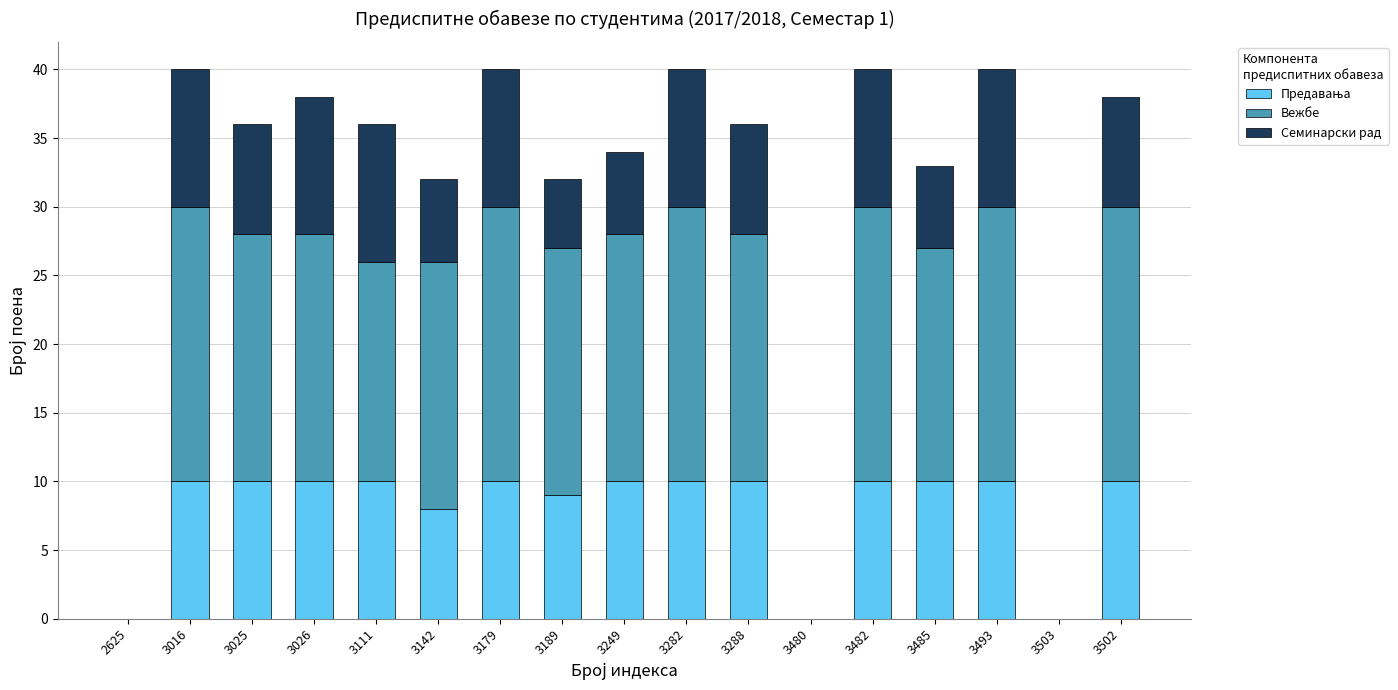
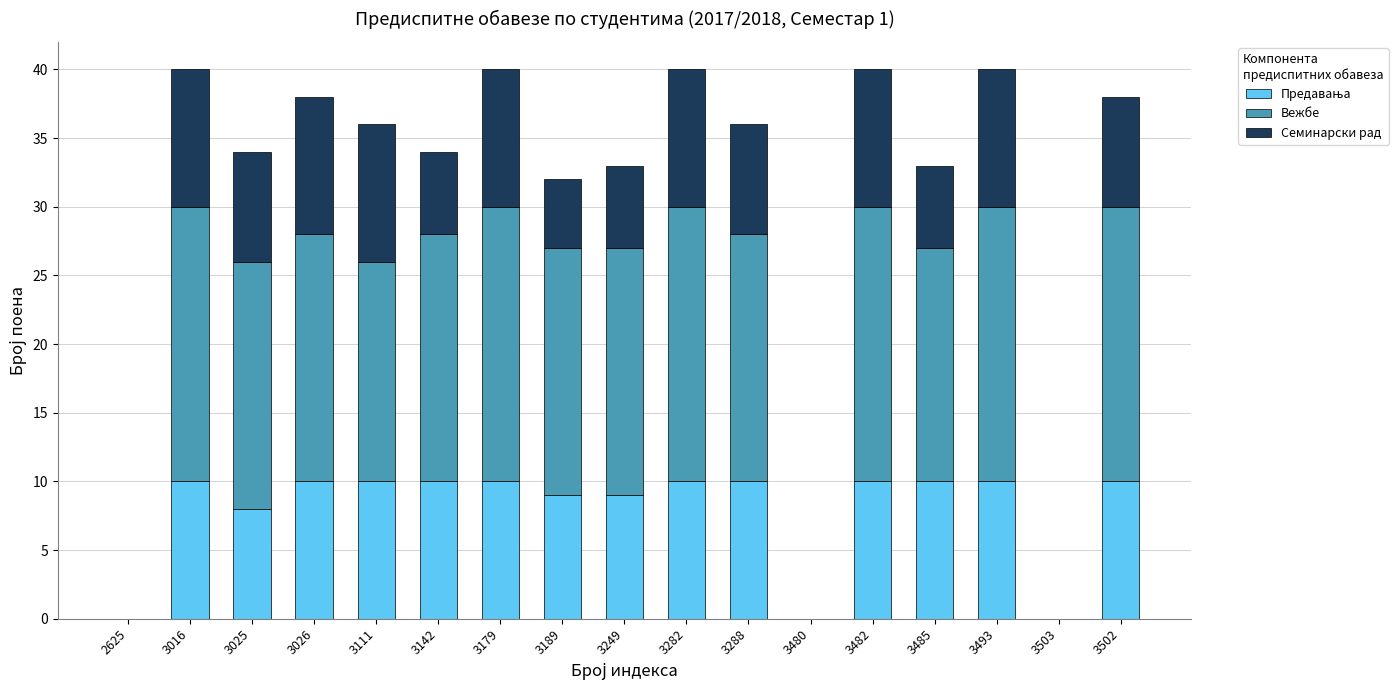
  {
    "Предавања": {
      "2625": 0,
      "3016": 10,
-     "3025": 10,
+     "3025": 8,
      "3026": 10,
      "3111": 10,
-     "3142": 8,
+     "3142": 10,
      "3179": 10,
      "3189": 9,
-     "3249": 10,
+     "3249": 9,
      "3282": 10,
      "3288": 10,
      "3480": 0,
      "3482": 10,
      "3485": 10,
      "3493": 10,
      "3503": 0,
      "3502": 10
    },
    "Вежбе": {
      "2625": 0,
      "3016": 20,
      "3025": 18,
      "3026": 18,
      "3111": 16,
      "3142": 18,
      "3179": 20,
      "3189": 18,
      "3249": 18,
      "3282": 20,
      "3288": 18,
      "3480": 0,
      "3482": 20,
      "3485": 17,
      "3493": 20,
      "3503": 0,
      "3502": 20
    },
    "Семинарски рад": {
      "2625": 0,
      "3016": 10,
      "3025": 8,
      "3026": 10,
      "3111": 10,
      "3142": 6,
      "3179": 10,
      "3189": 5,
      "3249": 6,
      "3282": 10,
      "3288": 8,
      "3480": 0,
      "3482": 10,
      "3485": 6,
      "3493": 10,
      "3503": 0,
      "3502": 8
    }
  }
